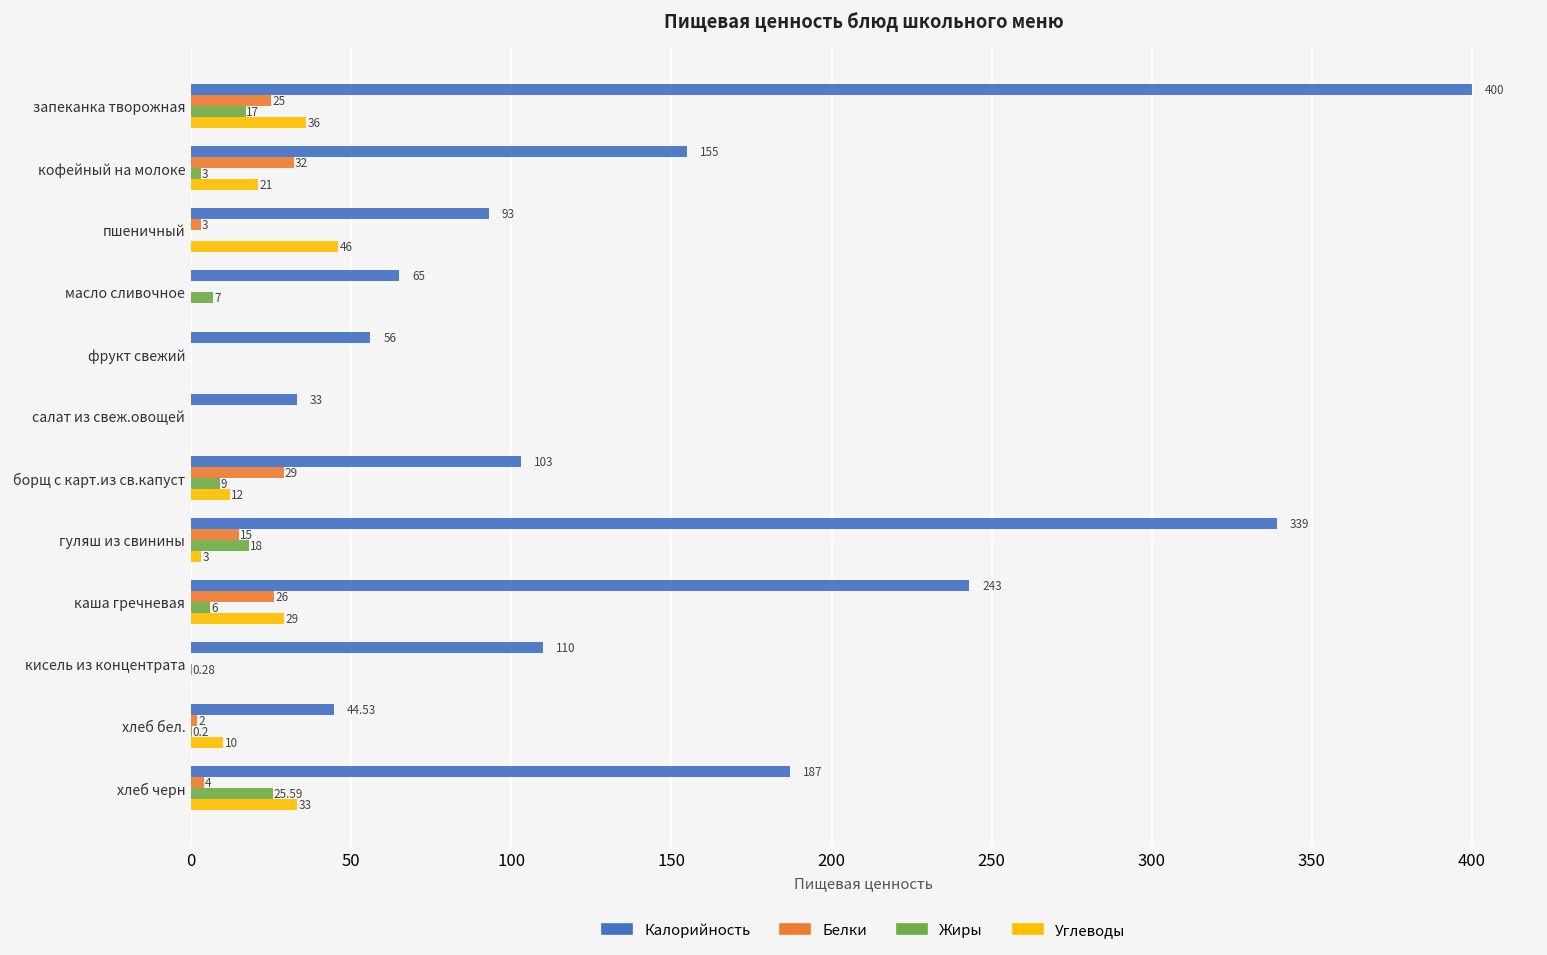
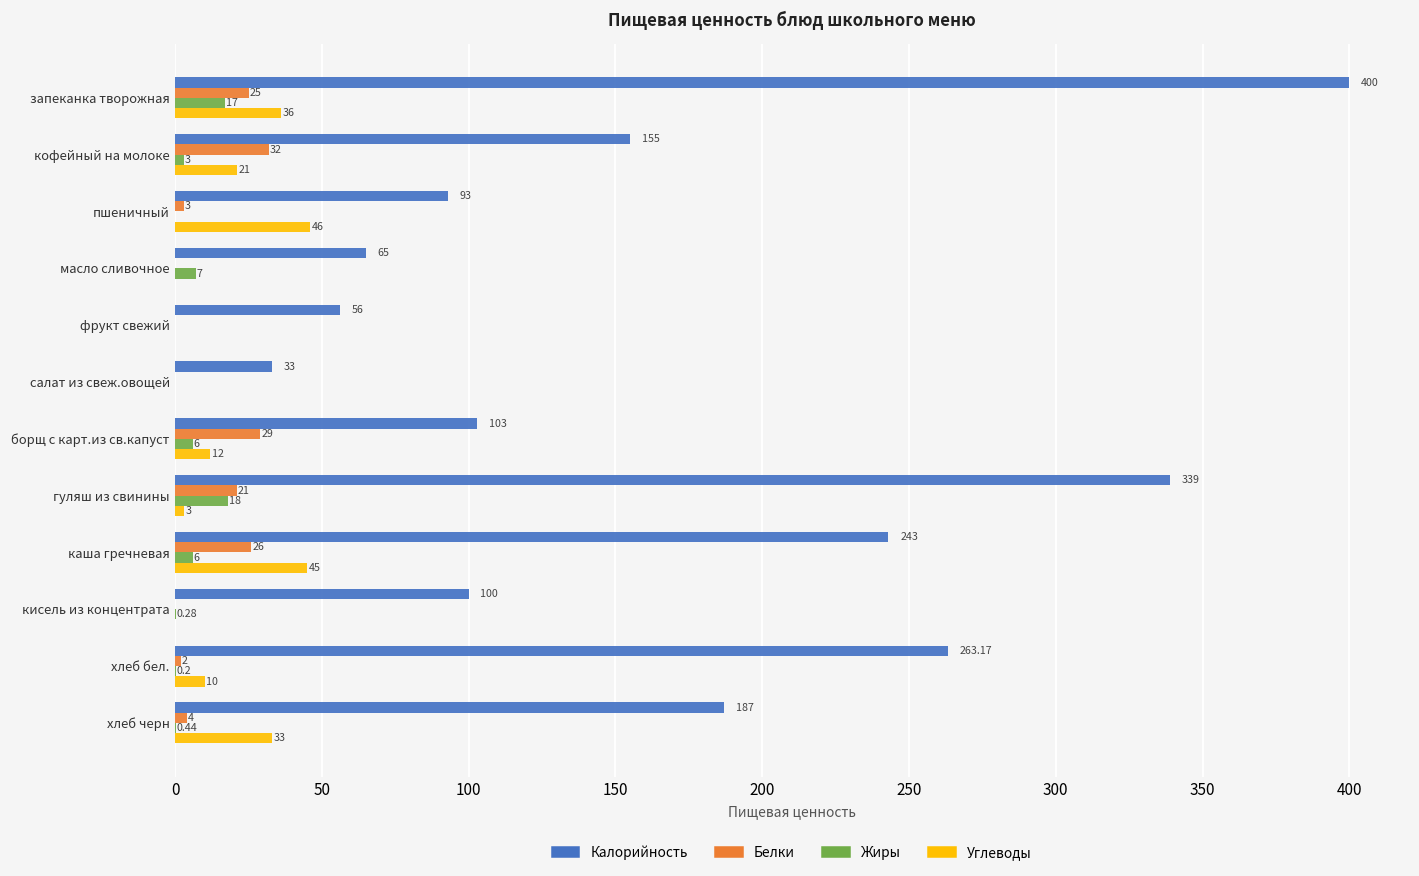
  {
    "Калорийность": {
      "запеканка творожная": 400,
      "кофейный на молоке": 155,
      "пшеничный": 93,
      "масло сливочное": 65,
      "фрукт свежий": 56,
      "салат из свеж.овощей": 33,
      "борщ с карт.из св.капуст": 103,
      "гуляш из свинины": 339,
      "каша гречневая": 243,
-     "кисель из концентрата": 110,
-     "хлеб бел.": 44.53,
+     "кисель из концентрата": 100,
+     "хлеб бел.": 263.17,
      "хлеб черн": 187
    },
    "Белки": {
      "запеканка творожная": 25,
      "кофейный на молоке": 32,
      "пшеничный": 3,
      "борщ с карт.из св.капуст": 29,
-     "гуляш из свинины": 15,
+     "гуляш из свинины": 21,
      "каша гречневая": 26,
      "хлеб бел.": 2,
      "хлеб черн": 4
    },
    "Жиры": {
      "запеканка творожная": 17,
      "кофейный на молоке": 3,
      "масло сливочное": 7,
-     "борщ с карт.из св.капуст": 9,
+     "борщ с карт.из св.капуст": 6,
      "гуляш из свинины": 18,
      "каша гречневая": 6,
      "кисель из концентрата": 0.28,
      "хлеб бел.": 0.2,
-     "хлеб черн": 25.59
+     "хлеб черн": 0.44
    },
    "Углеводы": {
      "запеканка творожная": 36,
      "кофейный на молоке": 21,
      "пшеничный": 46,
      "борщ с карт.из св.капуст": 12,
      "гуляш из свинины": 3,
-     "каша гречневая": 29,
+     "каша гречневая": 45,
      "хлеб бел.": 10,
      "хлеб черн": 33
    }
  }
